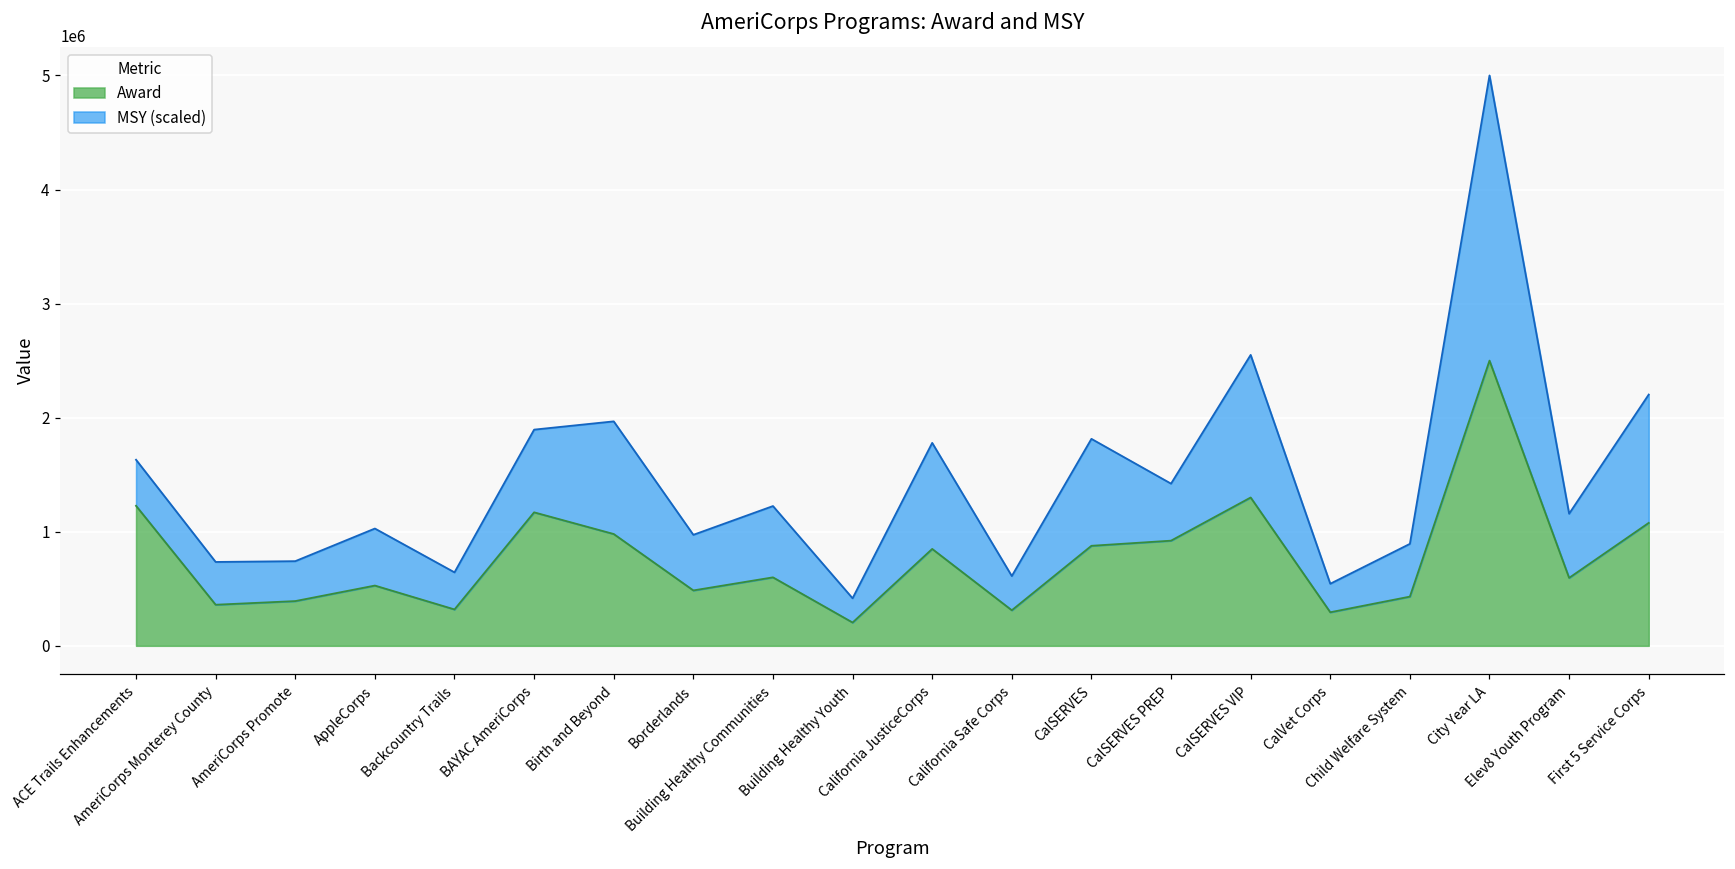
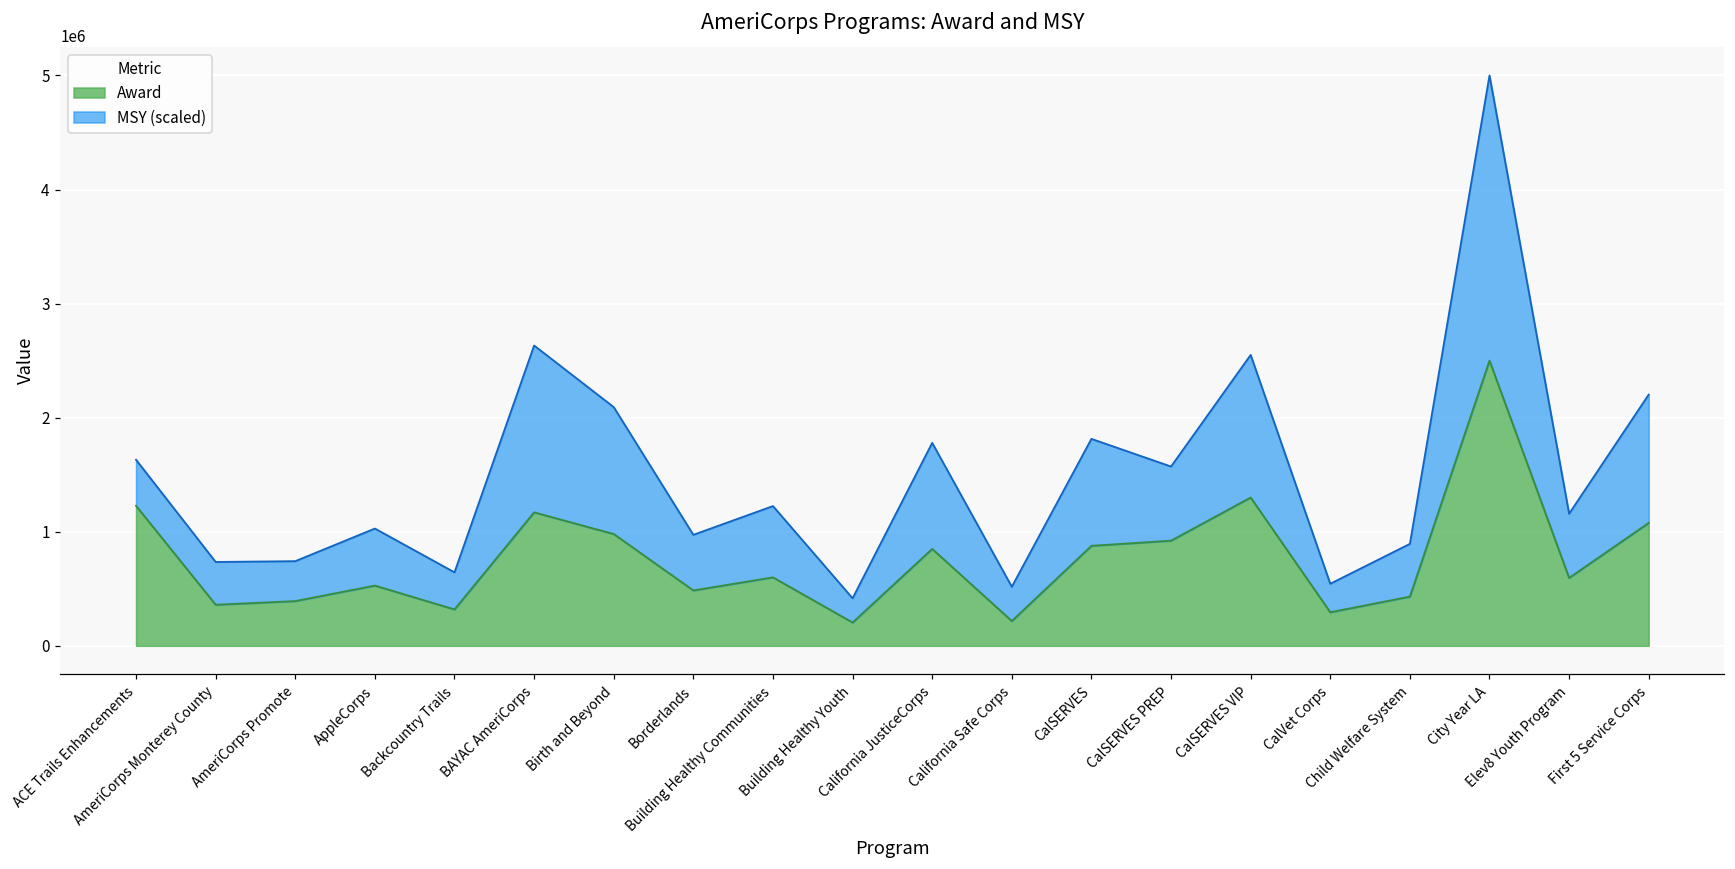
  {
    "Award": {
      "ACE Trails Enhancements": 1230000,
      "AmeriCorps Monterey County": 360000,
      "AmeriCorps Promote": 390000,
      "AppleCorps": 530000,
      "Backcountry Trails": 320000,
      "BAYAC AmeriCorps": 1170000,
      "Birth and Beyond": 980000,
      "Borderlands": 490000,
      "Building Healthy Communities": 600000,
      "Building Healthy Youth": 200000,
      "California JusticeCorps": 850000,
-     "California Safe Corps": 310000,
+     "California Safe Corps": 220000,
      "CalSERVES": 880000,
      "CalSERVES PREP": 920000,
      "CalSERVES VIP": 1300000,
      "CalVet Corps": 290000,
      "Child Welfare System": 430000,
      "City Year LA": 2500000,
      "Elev8 Youth Program": 600000,
      "First 5 Service Corps": 1080000
    },
    "MSY (scaled)": {
      "ACE Trails Enhancements": 400000,
      "AmeriCorps Monterey County": 380000,
      "AmeriCorps Promote": 350000,
      "AppleCorps": 500000,
      "Backcountry Trails": 330000,
-     "BAYAC AmeriCorps": 730000,
-     "Birth and Beyond": 990000,
+     "BAYAC AmeriCorps": 1460000,
+     "Birth and Beyond": 1110000,
      "Borderlands": 490000,
      "Building Healthy Communities": 630000,
      "Building Healthy Youth": 210000,
      "California JusticeCorps": 930000,
      "California Safe Corps": 300000,
      "CalSERVES": 940000,
-     "CalSERVES PREP": 500000,
+     "CalSERVES PREP": 650000,
      "CalSERVES VIP": 1250000,
      "CalVet Corps": 250000,
      "Child Welfare System": 460000,
      "City Year LA": 2500000,
      "Elev8 Youth Program": 560000,
      "First 5 Service Corps": 1130000
    }
  }
